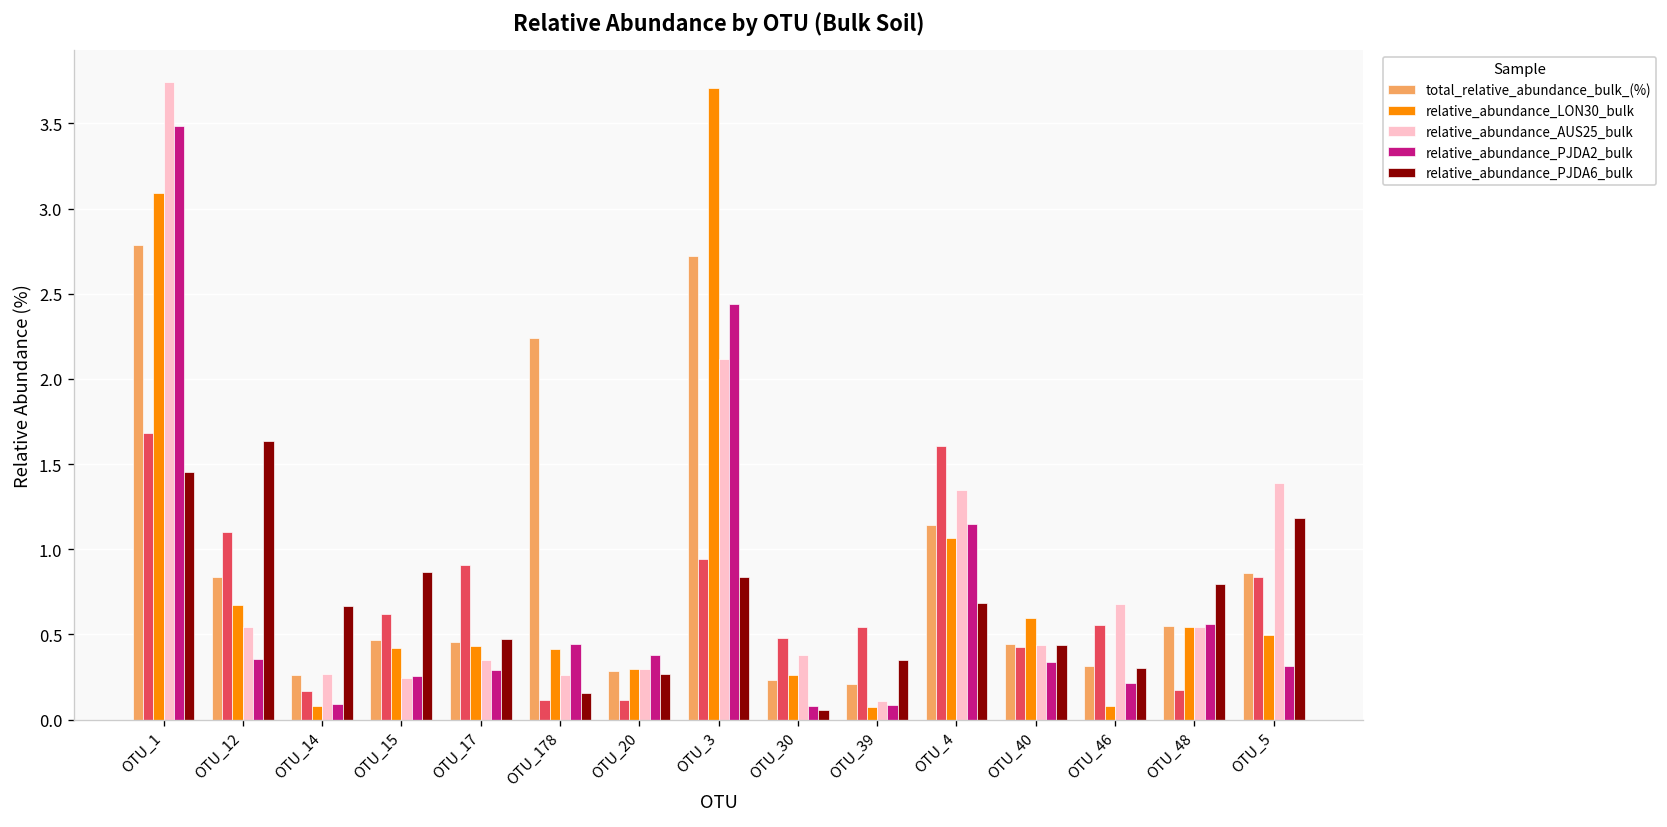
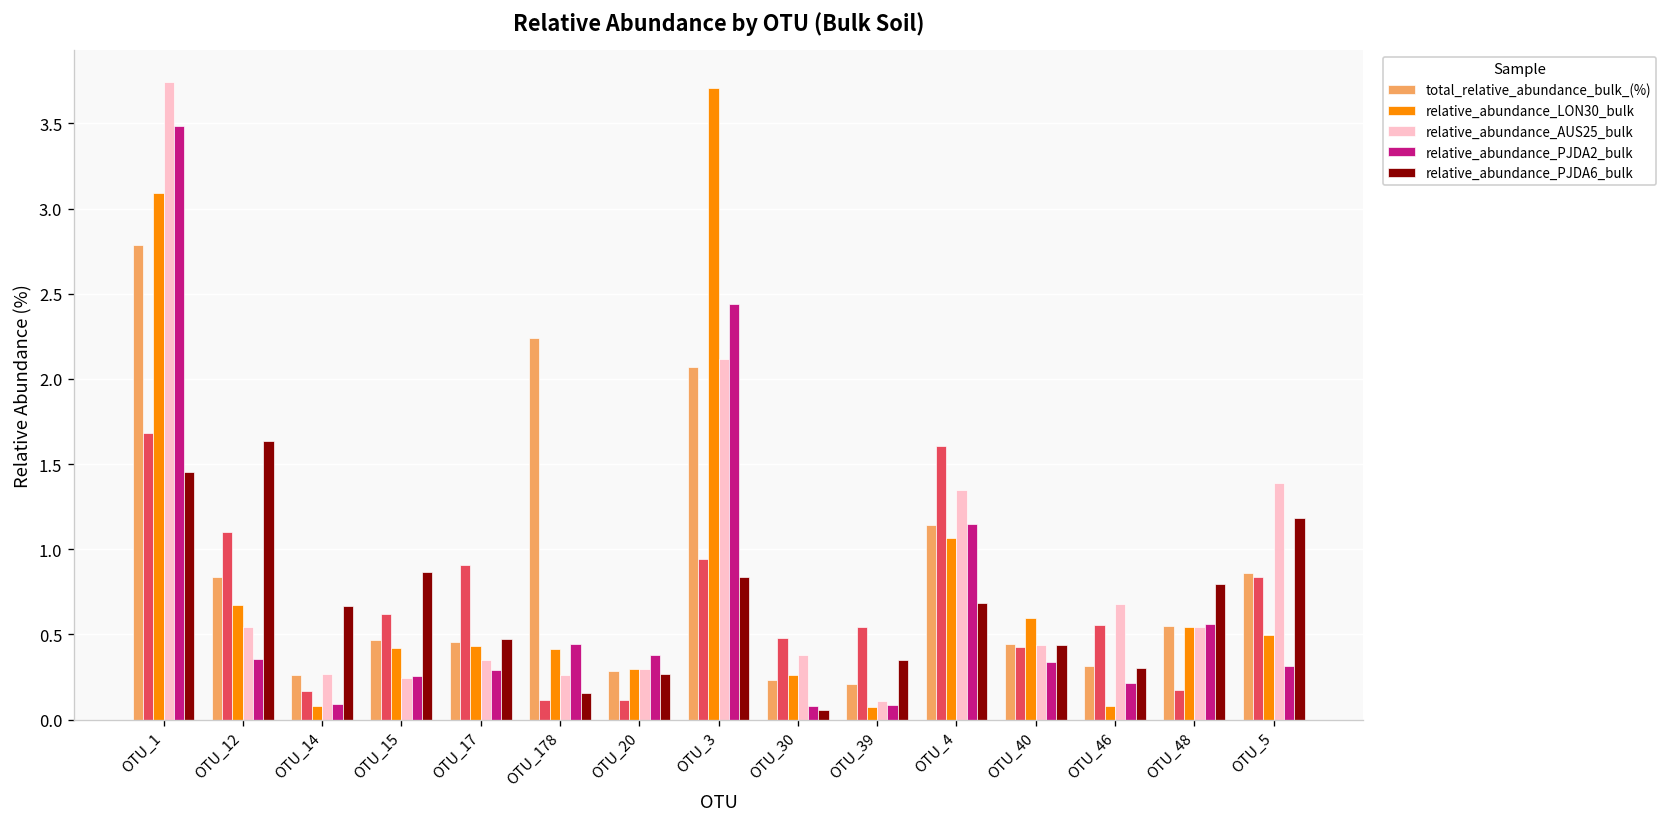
  {
    "total_relative_abundance_bulk_(%)": {
      "OTU_1": 2.79,
      "OTU_12": 0.84,
      "OTU_14": 0.26,
      "OTU_15": 0.47,
      "OTU_17": 0.46,
      "OTU_178": 2.24,
      "OTU_20": 0.29,
-     "OTU_3": 2.72,
+     "OTU_3": 2.07,
      "OTU_30": 0.23,
      "OTU_39": 0.21,
      "OTU_4": 1.14,
      "OTU_40": 0.44,
      "OTU_46": 0.31,
      "OTU_48": 0.55,
      "OTU_5": 0.86
    },
    "relative_abundance_LON30_bulk": {
      "OTU_1": 3.09,
      "OTU_12": 0.68,
      "OTU_14": 0.08,
      "OTU_15": 0.42,
      "OTU_17": 0.43,
      "OTU_178": 0.41,
      "OTU_20": 0.30,
      "OTU_3": 3.71,
      "OTU_30": 0.26,
      "OTU_39": 0.08,
      "OTU_4": 1.06,
      "OTU_40": 0.59,
      "OTU_46": 0.08,
      "OTU_48": 0.54,
      "OTU_5": 0.50
    },
    "relative_abundance_AUS25_bulk": {
      "OTU_1": 3.74,
      "OTU_12": 0.54,
      "OTU_14": 0.27,
      "OTU_15": 0.25,
      "OTU_17": 0.35,
      "OTU_178": 0.26,
      "OTU_20": 0.30,
      "OTU_3": 2.12,
      "OTU_30": 0.38,
      "OTU_39": 0.11,
      "OTU_4": 1.35,
      "OTU_40": 0.44,
      "OTU_46": 0.68,
      "OTU_48": 0.54,
      "OTU_5": 1.39
    },
    "relative_abundance_PJDA2_bulk": {
      "OTU_1": 3.49,
      "OTU_12": 0.36,
      "OTU_14": 0.09,
      "OTU_15": 0.26,
      "OTU_17": 0.29,
      "OTU_178": 0.45,
      "OTU_20": 0.38,
      "OTU_3": 2.44,
      "OTU_30": 0.08,
      "OTU_39": 0.09,
      "OTU_4": 1.15,
      "OTU_40": 0.34,
      "OTU_46": 0.21,
      "OTU_48": 0.56,
      "OTU_5": 0.31
    },
    "relative_abundance_PJDA6_bulk": {
      "OTU_1": 1.46,
      "OTU_12": 1.64,
      "OTU_14": 0.67,
      "OTU_15": 0.87,
      "OTU_17": 0.47,
      "OTU_178": 0.16,
      "OTU_20": 0.27,
      "OTU_3": 0.84,
      "OTU_30": 0.06,
      "OTU_39": 0.35,
      "OTU_4": 0.68,
      "OTU_40": 0.44,
      "OTU_46": 0.30,
      "OTU_48": 0.80,
      "OTU_5": 1.19
    }
  }
